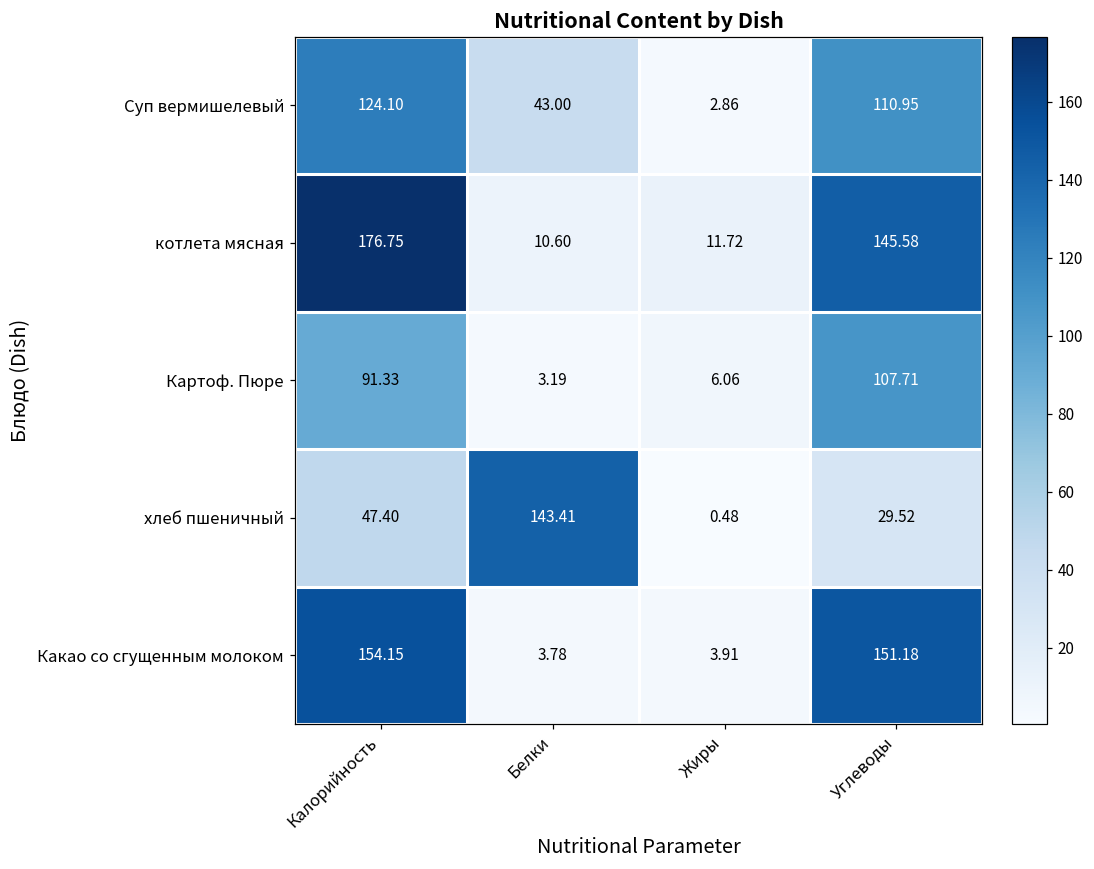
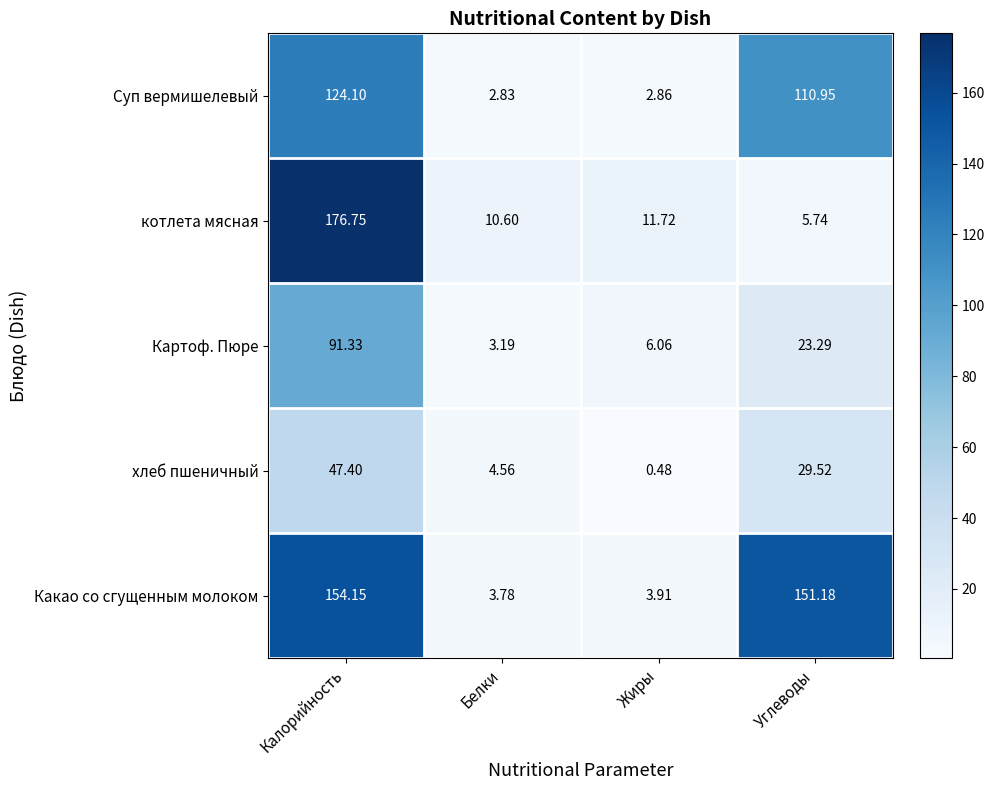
  {
    "Суп вермишелевый": {
      "Калорийность": 124.10,
-     "Белки": 43.00,
+     "Белки": 2.83,
      "Жиры": 2.86,
      "Углеводы": 110.95
    },
    "котлета мясная": {
      "Калорийность": 176.75,
      "Белки": 10.60,
      "Жиры": 11.72,
-     "Углеводы": 145.58
+     "Углеводы": 5.74
    },
    "Картоф. Пюре": {
      "Калорийность": 91.33,
      "Белки": 3.19,
      "Жиры": 6.06,
-     "Углеводы": 107.71
+     "Углеводы": 23.29
    },
    "хлеб пшеничный": {
      "Калорийность": 47.40,
-     "Белки": 143.41,
+     "Белки": 4.56,
      "Жиры": 0.48,
      "Углеводы": 29.52
    },
    "Какао со сгущенным молоком": {
      "Калорийность": 154.15,
      "Белки": 3.78,
      "Жиры": 3.91,
      "Углеводы": 151.18
    }
  }
